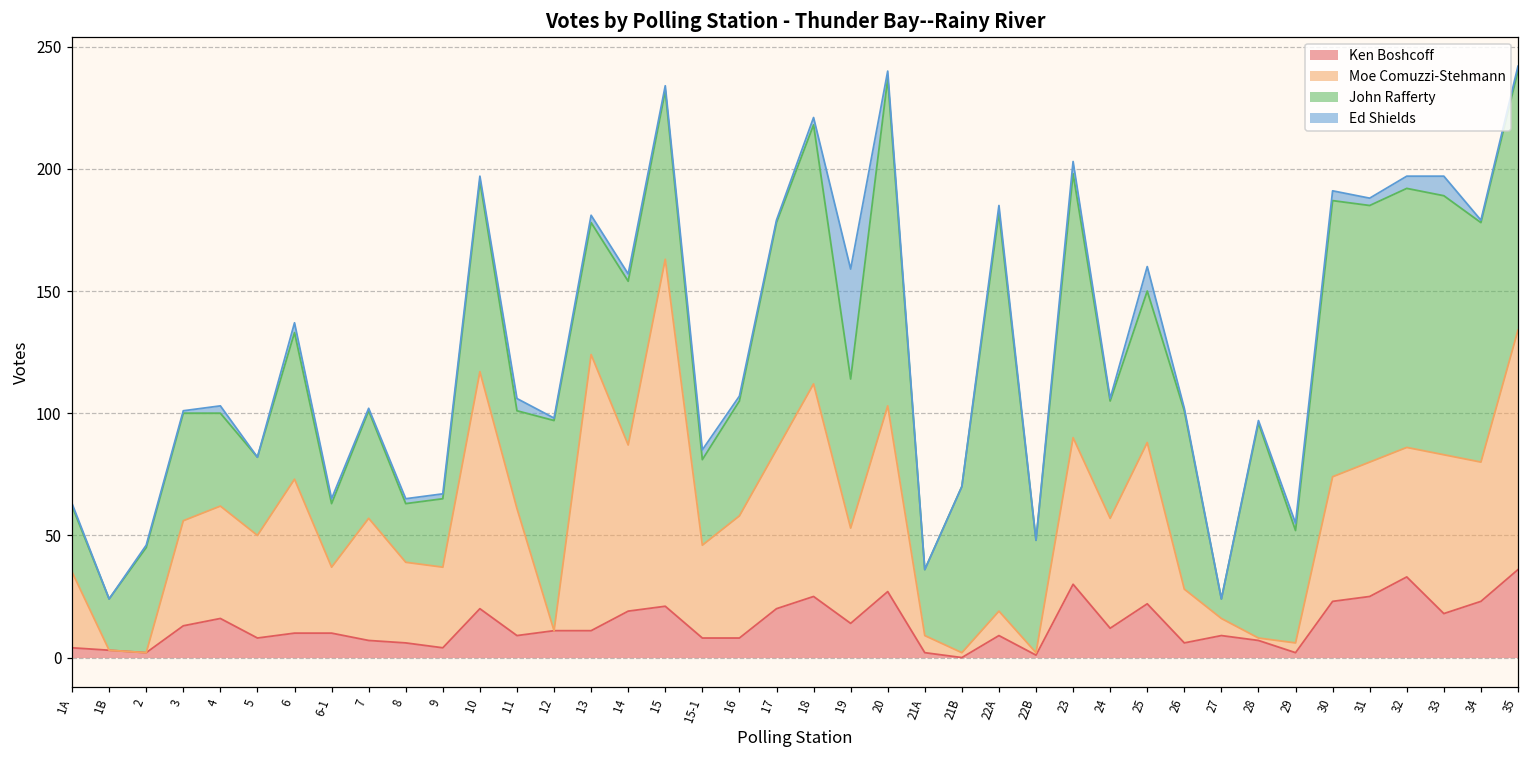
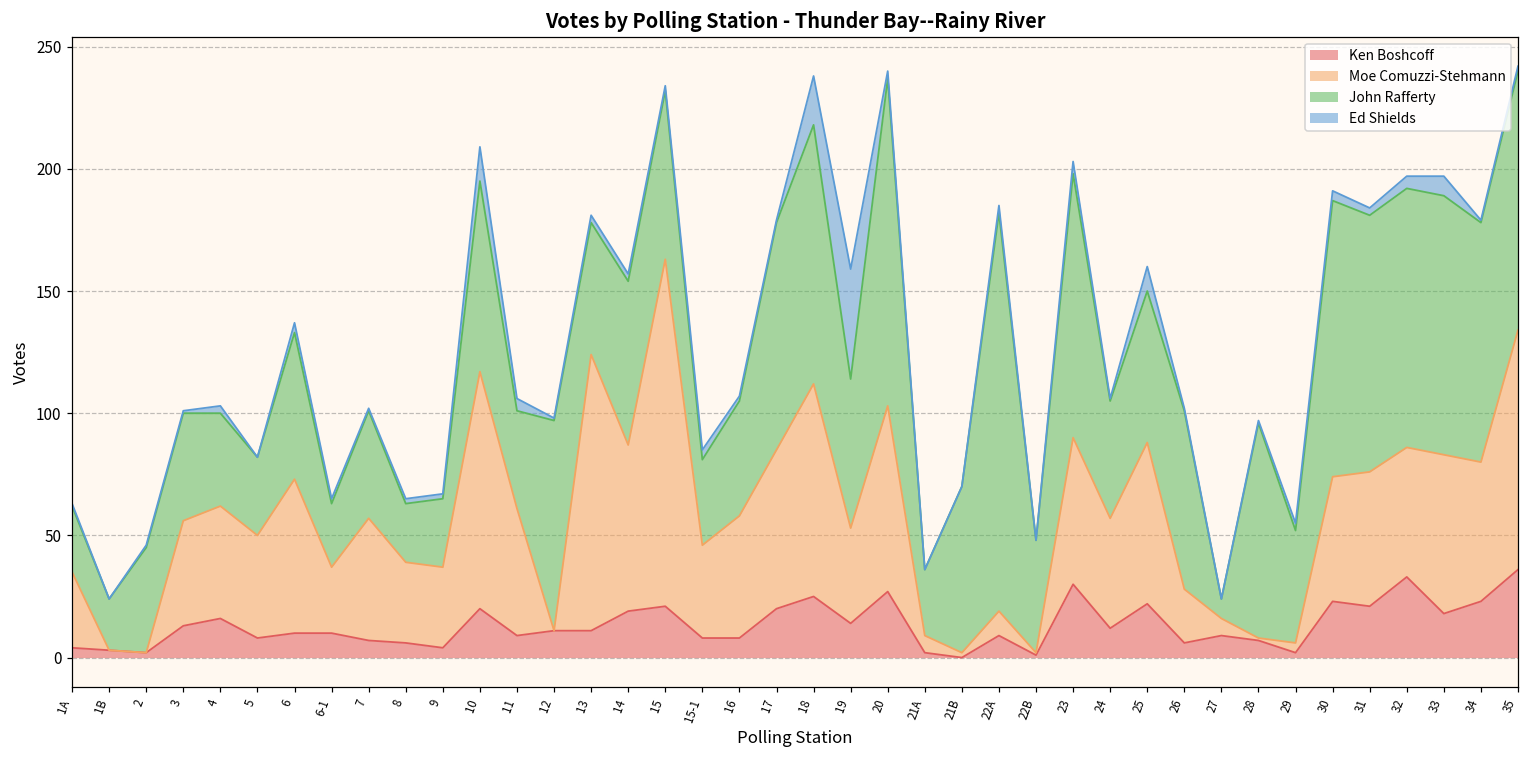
  {
    "Ken Boshcoff": {
      "1A": 4,
      "3": 13,
      "4": 16,
      "5": 8,
      "6": 10,
      "6-1": 10,
      "7": 7,
      "8": 6,
      "9": 4,
      "10": 20,
      "11": 9,
      "13": 11,
      "14": 19,
      "15": 21,
      "15-1": 8,
      "16": 8,
      "17": 20,
      "18": 25,
      "19": 14,
      "20": 27,
      "21A": 2,
      "21B": 0,
      "22A": 9,
      "23": 30,
      "24": 12,
      "25": 22,
      "26": 6,
      "27": 9,
      "29": 2,
      "30": 23,
-     "31": 25,
+     "31": 21,
      "32": 33,
      "33": 18,
      "34": 23,
      "35": 36
    },
    "Moe Comuzzi-Stehmann": {
      "1A": 31,
      "3": 43,
      "4": 46,
      "5": 42,
      "6": 63,
      "6-1": 27,
      "7": 50,
      "8": 33,
      "9": 33,
      "10": 97,
      "11": 52,
      "13": 113,
      "14": 68,
      "15": 142,
      "15-1": 38,
      "16": 50,
      "17": 65,
      "18": 87,
      "19": 39,
      "20": 76,
      "21A": 7,
      "21B": 2,
      "22A": 10,
      "23": 60,
      "24": 45,
      "25": 66,
      "26": 22,
      "27": 7,
      "29": 4,
      "30": 51,
      "31": 55,
      "32": 53,
      "33": 65,
      "34": 57,
      "35": 98
    },
    "John Rafferty": {
      "4": 38,
      "6": 60,
      "6-1": 26,
      "8": 24,
      "9": 28,
      "10": 78,
      "11": 40,
      "13": 54,
      "14": 67,
      "15": 69,
      "15-1": 35,
      "16": 47,
      "18": 106,
      "19": 61,
      "20": 134,
      "22A": 163,
      "23": 108,
      "25": 62,
      "29": 46,
      "30": 113,
      "31": 105,
      "32": 106,
      "33": 106,
      "35": 106
    },
    "Ed Shields": {
      "4": 3,
      "6": 4,
      "6-1": 2,
      "8": 2,
      "9": 2,
-     "10": 2,
+     "10": 14,
      "11": 5,
      "13": 3,
      "14": 3,
      "15": 2,
      "15-1": 4,
      "16": 2,
-     "18": 3,
+     "18": 20,
      "19": 45,
      "20": 3,
      "22A": 3,
      "23": 5,
      "25": 10,
      "29": 3,
      "30": 4,
      "31": 3,
      "32": 5,
      "33": 8,
      "35": 2
    }
  }
